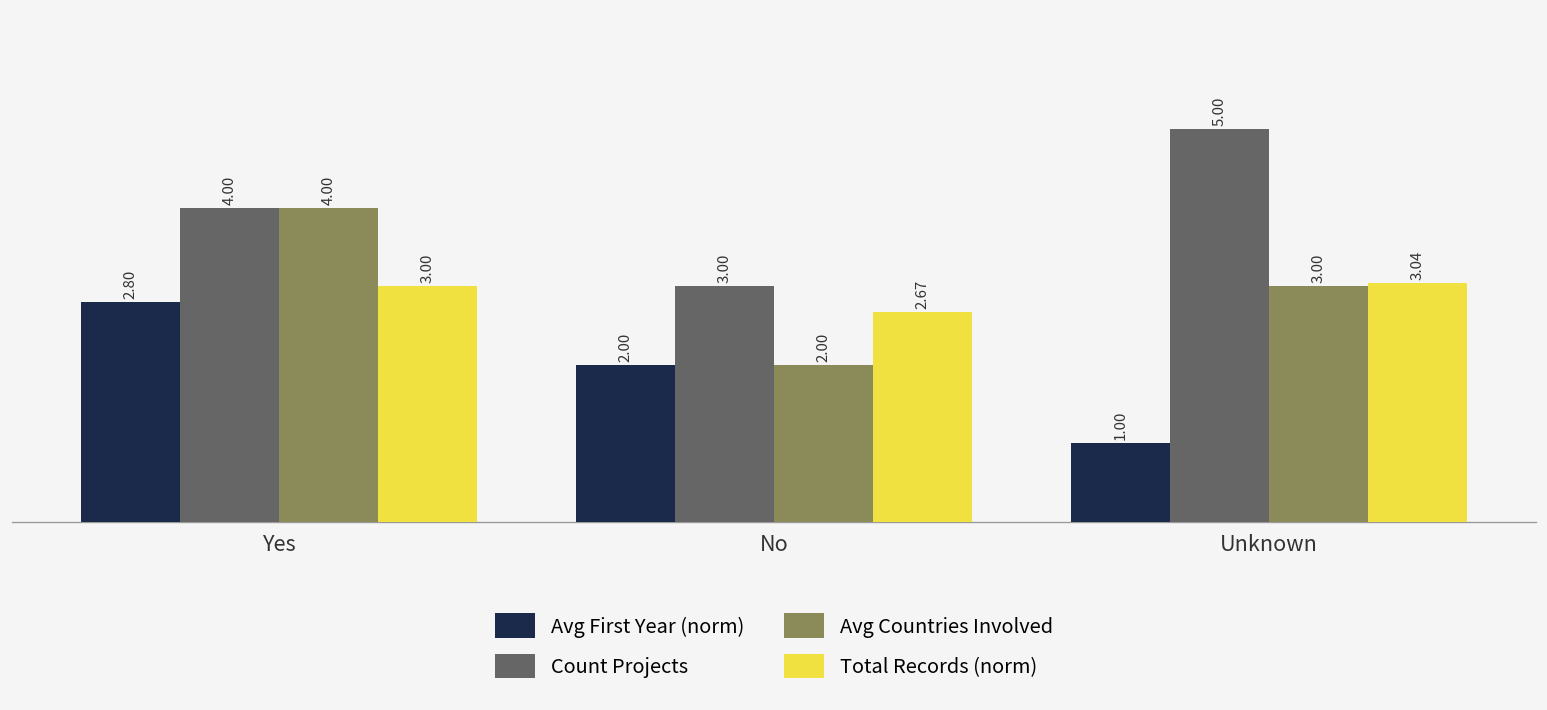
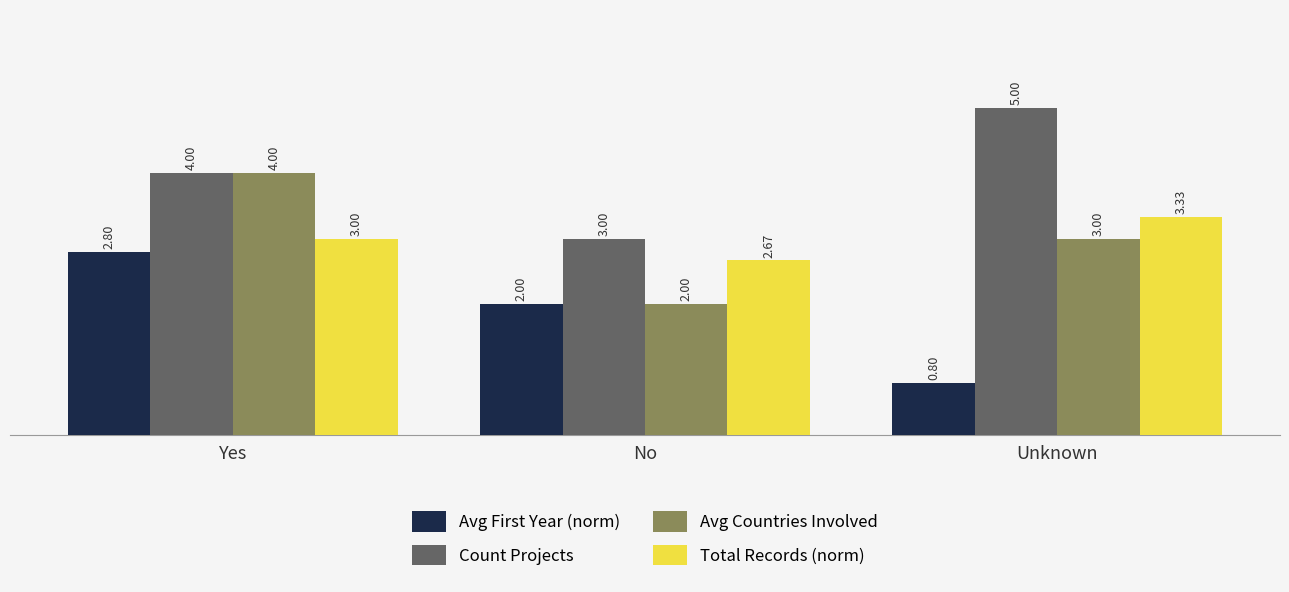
  {
    "Avg First Year (norm)": {
      "Yes": 2.80,
      "No": 2.00,
-     "Unknown": 1.00
+     "Unknown": 0.80
    },
    "Total Records (norm)": {
      "Yes": 3.00,
      "No": 2.67,
-     "Unknown": 3.04
+     "Unknown": 3.33
    }
  }
